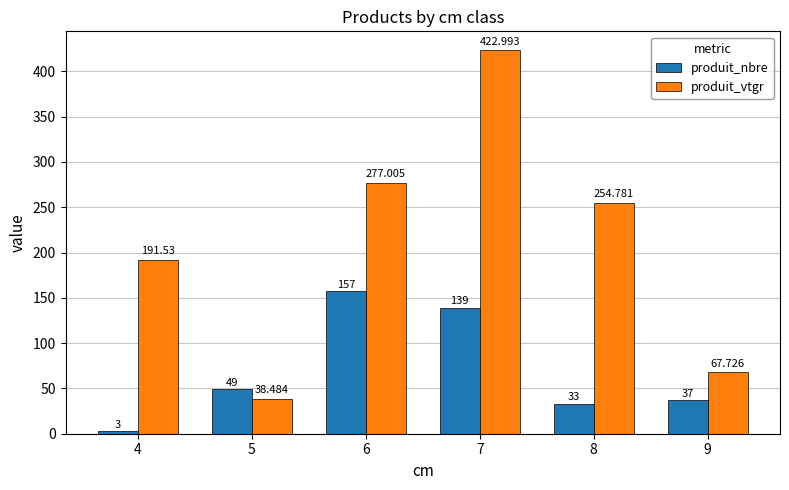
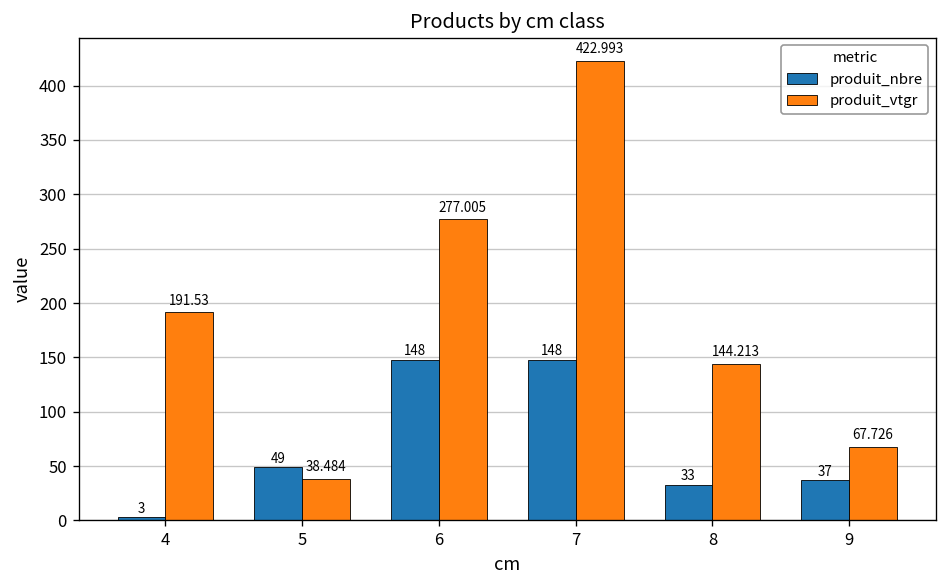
  {
    "produit_nbre": {
      "4": 3,
      "5": 49,
-     "6": 157,
-     "7": 139,
+     "6": 148,
+     "7": 148,
      "8": 33,
      "9": 37
    },
    "produit_vtgr": {
      "4": 191.53,
      "5": 38.484,
      "6": 277.005,
      "7": 422.993,
-     "8": 254.781,
+     "8": 144.213,
      "9": 67.726
    }
  }
